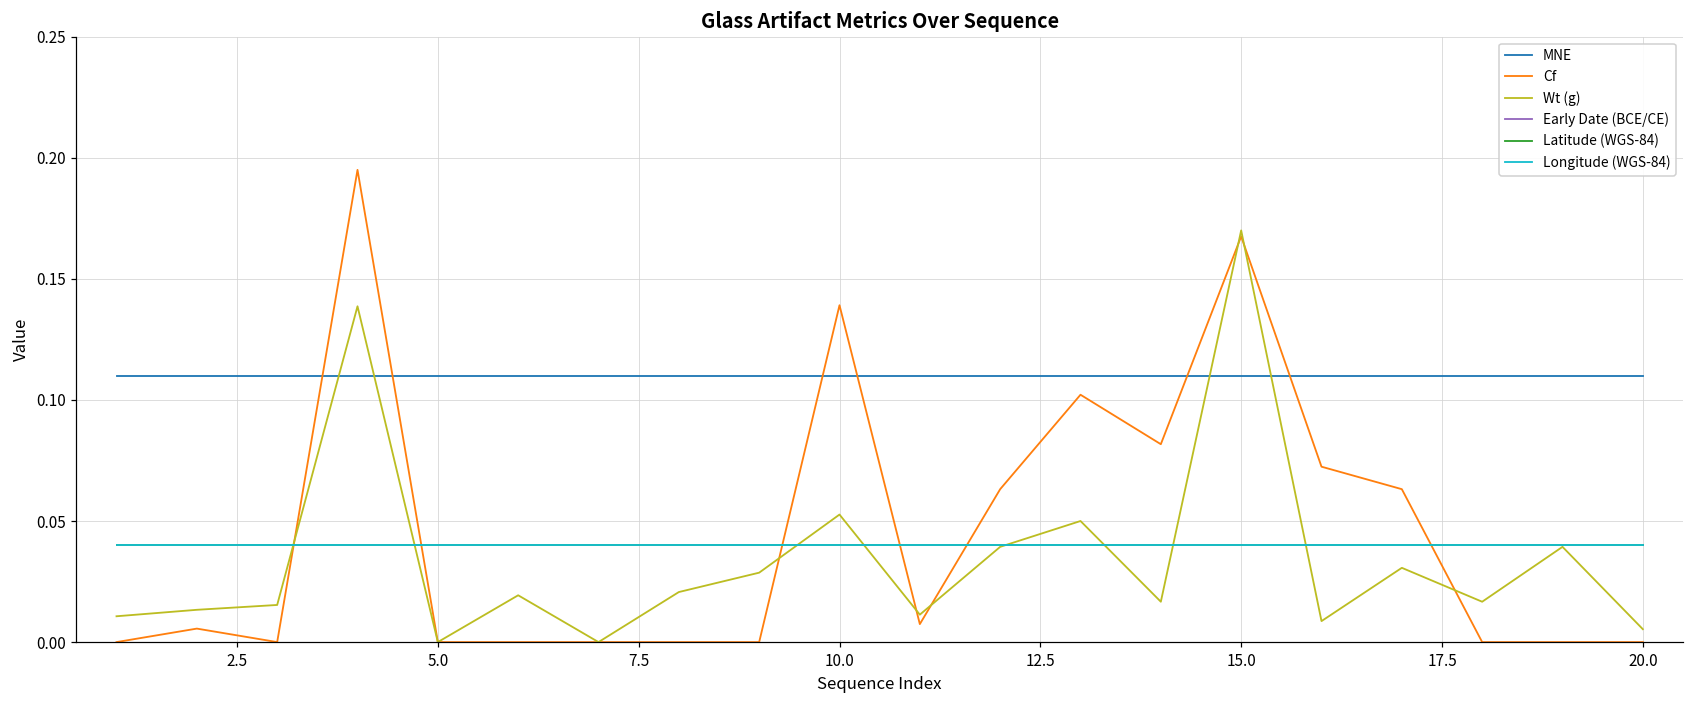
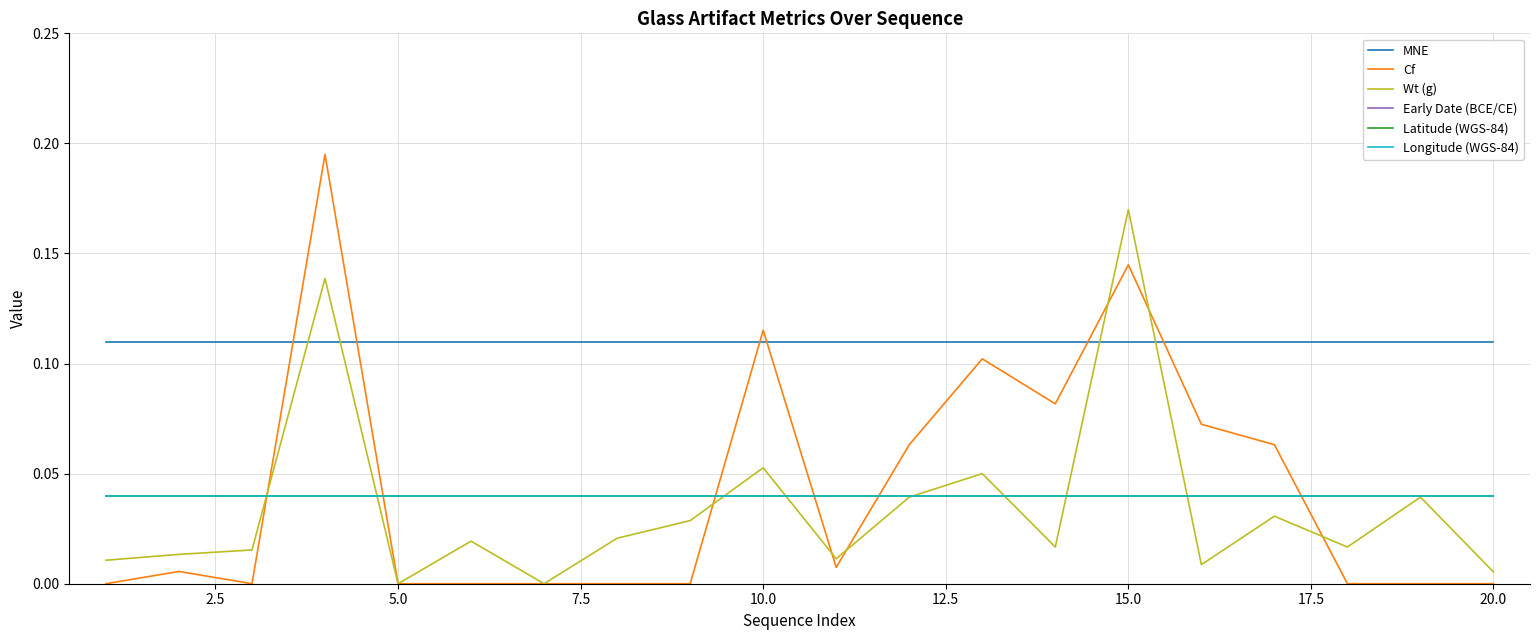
  {
    "MNE": {
      "5.0": 0.110,
      "10.0": 0.110,
      "15.0": 0.110,
      "20.0": 0.110
    },
    "Cf": {
-     "10.0": 0.139,
-     "15.0": 0.168,
+     "10.0": 0.115,
+     "15.0": 0.145,
      "20.0": 0.000
    },
    "Wt (g)": {
      "10.0": 0.053,
      "15.0": 0.170,
      "20.0": 0.005
    },
    "Longitude (WGS-84)": {
      "5.0": 0.040,
      "10.0": 0.040,
      "15.0": 0.040,
      "20.0": 0.040
    }
  }
